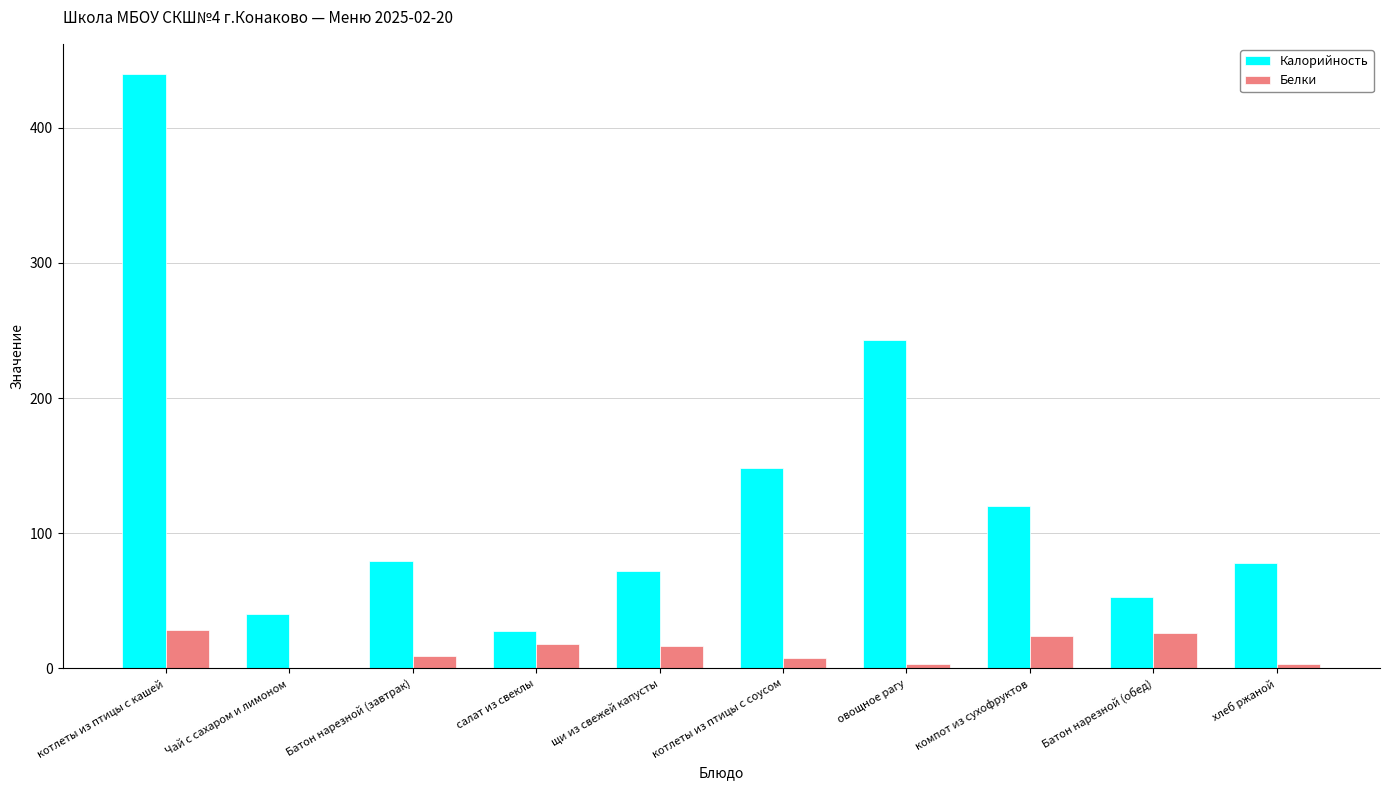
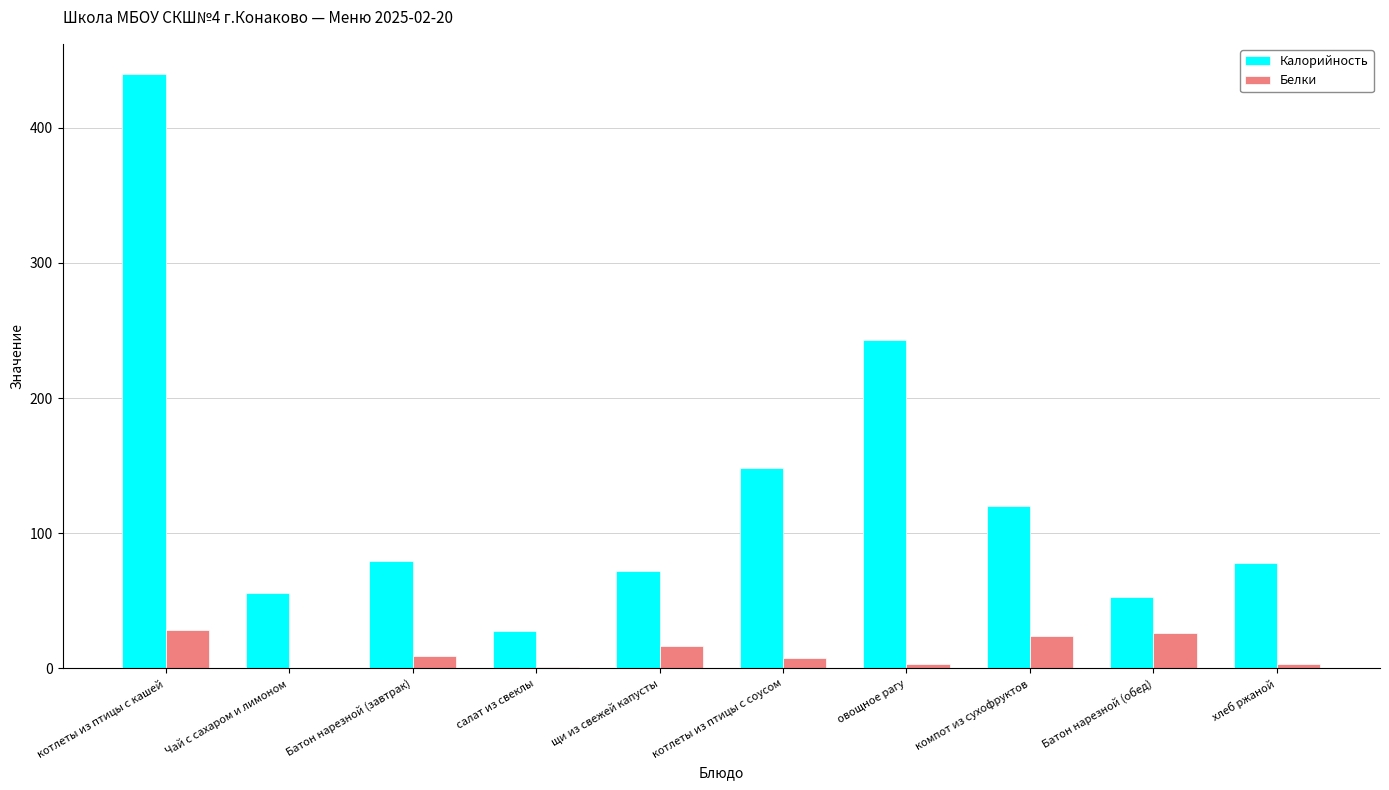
  {
    "Калорийность": {
      "котлеты из птицы с кашей": 440,
-     "Чай с сахаром и лимоном": 41,
+     "Чай с сахаром и лимоном": 56,
      "Батон нарезной (завтрак)": 79,
      "салат из свеклы": 28,
      "щи из свежей капусты": 72,
      "котлеты из птицы с соусом": 148,
      "овощное рагу": 243,
      "компот из сухофруктов": 120,
      "Батон нарезной (обед)": 53,
      "хлеб ржаной": 78
    },
    "Белки": {
      "котлеты из птицы с кашей": 28,
      "Батон нарезной (завтрак)": 9,
-     "салат из свеклы": 18,
+     "салат из свеклы": 1,
      "щи из свежей капусты": 17,
      "котлеты из птицы с соусом": 8,
      "овощное рагу": 3,
      "компот из сухофруктов": 24,
      "Батон нарезной (обед)": 26,
      "хлеб ржаной": 3
    }
  }
